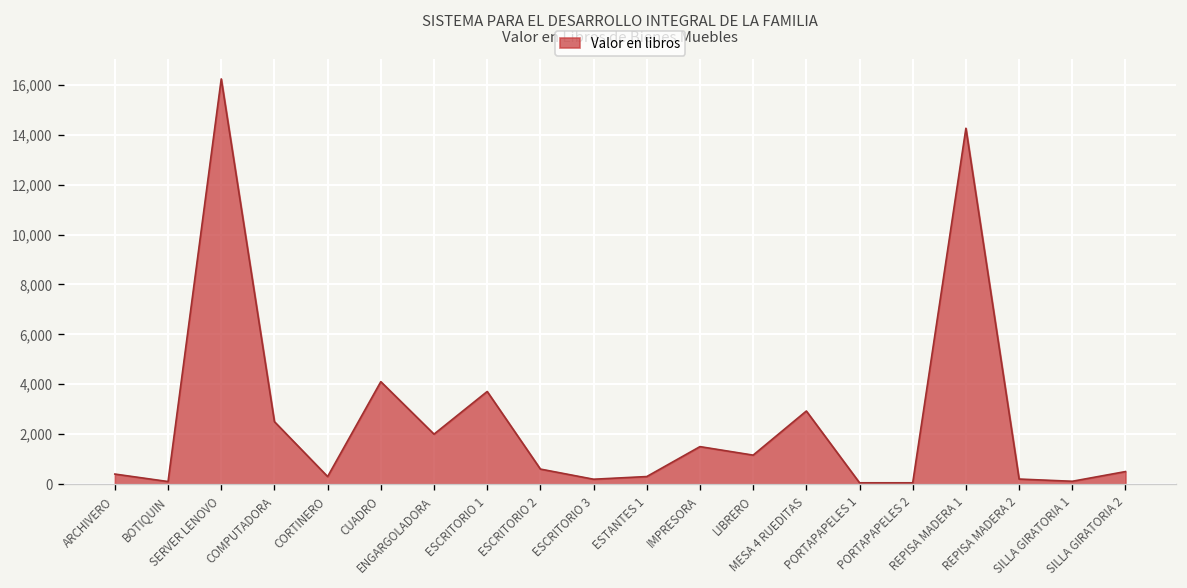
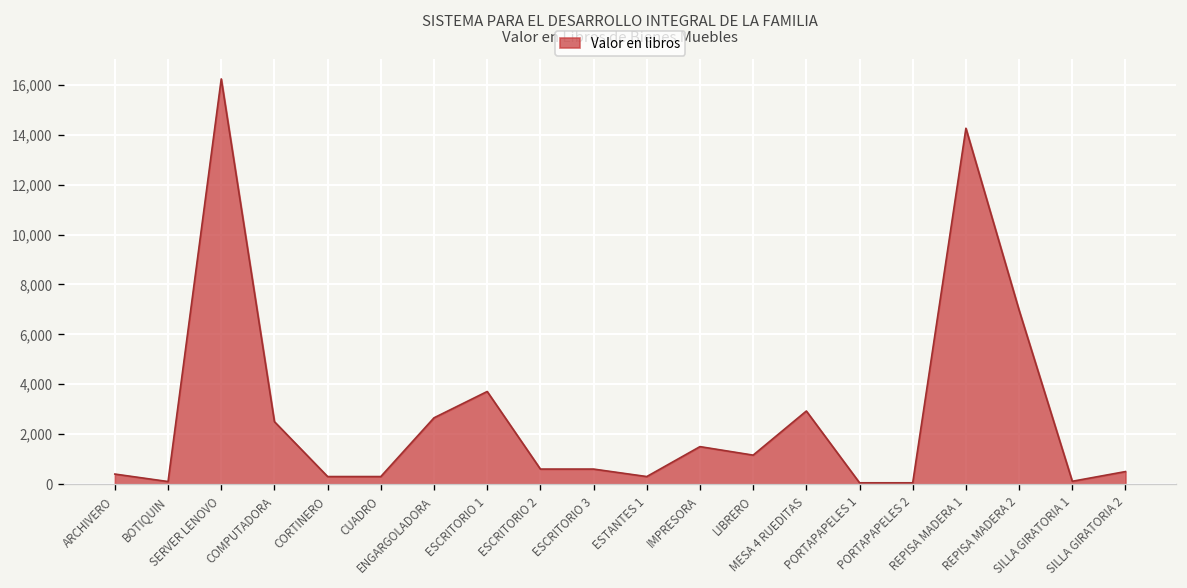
  {
    "ARCHIVERO": "400",
    "BOTIQUIN": "100",
    "SERVER LENOVO": "16,200",
    "COMPUTADORA": "2,500",
    "CORTINERO": "300",
-   "CUADRO": "4,100",
-   "ENGARGOLADORA": "2,000",
+   "CUADRO": "300",
+   "ENGARGOLADORA": "2,700",
    "ESCRITORIO 1": "3,700",
    "ESCRITORIO 2": "600",
-   "ESCRITORIO 3": "200",
+   "ESCRITORIO 3": "600",
    "ESTANTES 1": "300",
    "IMPRESORA": "1,500",
    "LIBRERO": "1,200",
    "MESA 4 RUEDITAS": "2,900",
    "PORTAPAPELES 1": "100",
    "PORTAPAPELES 2": "100",
    "REPISA MADERA 1": "14,300",
-   "REPISA MADERA 2": "200",
+   "REPISA MADERA 2": "7,000",
    "SILLA GIRATORIA 1": "100",
    "SILLA GIRATORIA 2": "500"
  }
